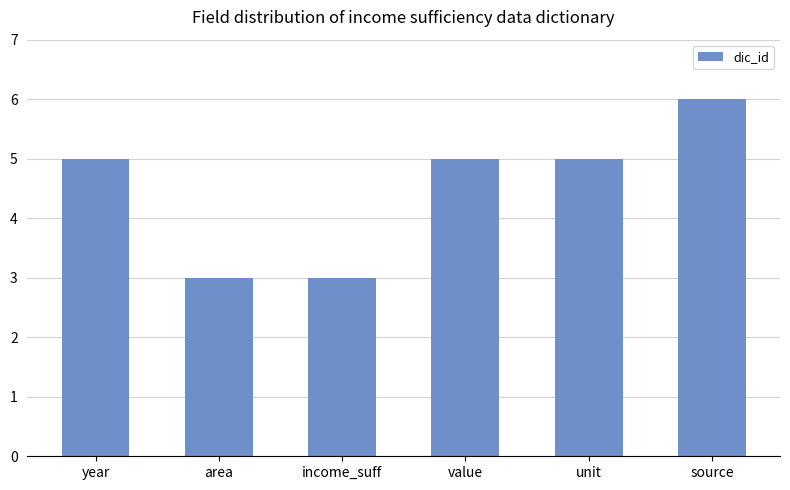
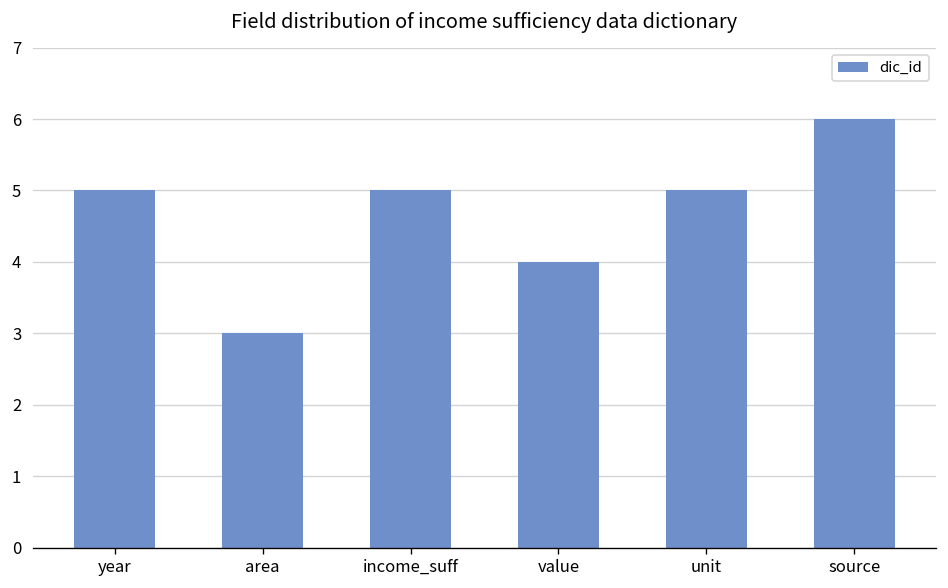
  {
    "year": 5,
    "area": 3,
-   "income_suff": 3,
-   "value": 5,
+   "income_suff": 5,
+   "value": 4,
    "unit": 5,
    "source": 6
  }
